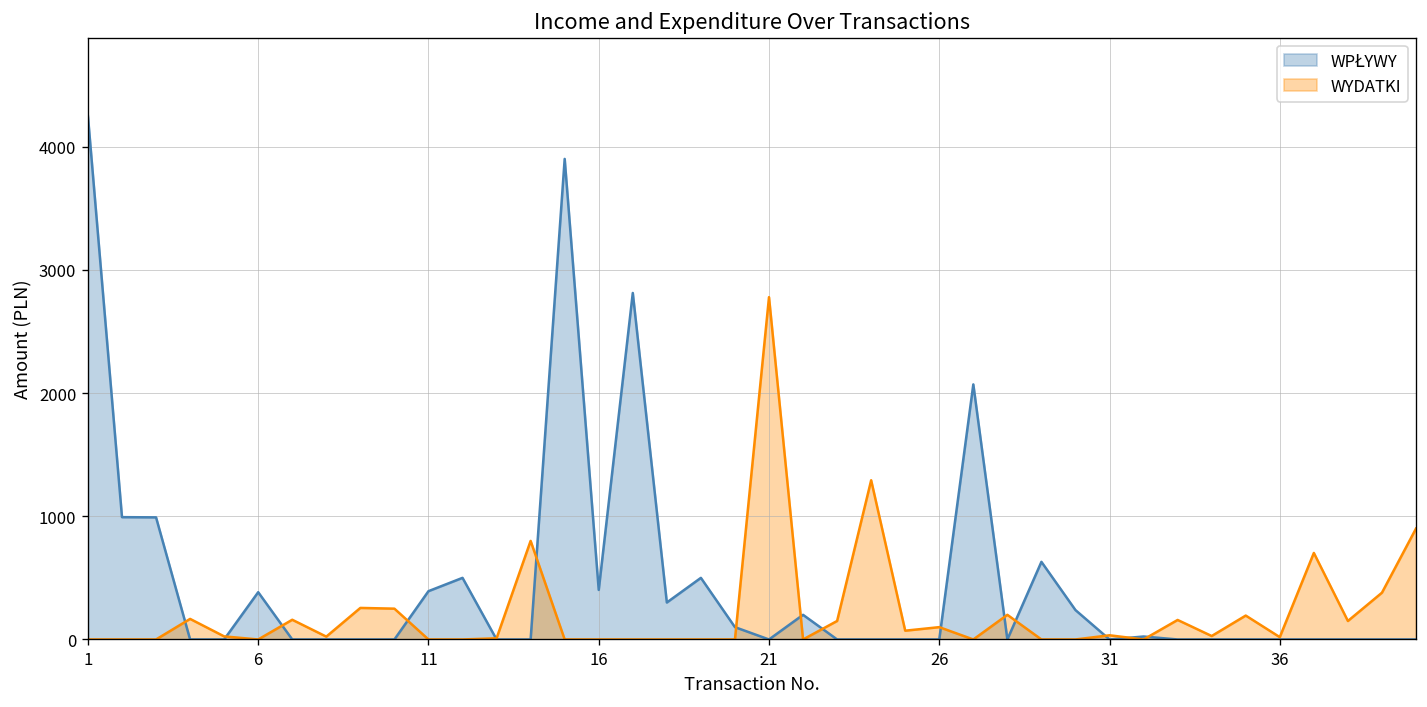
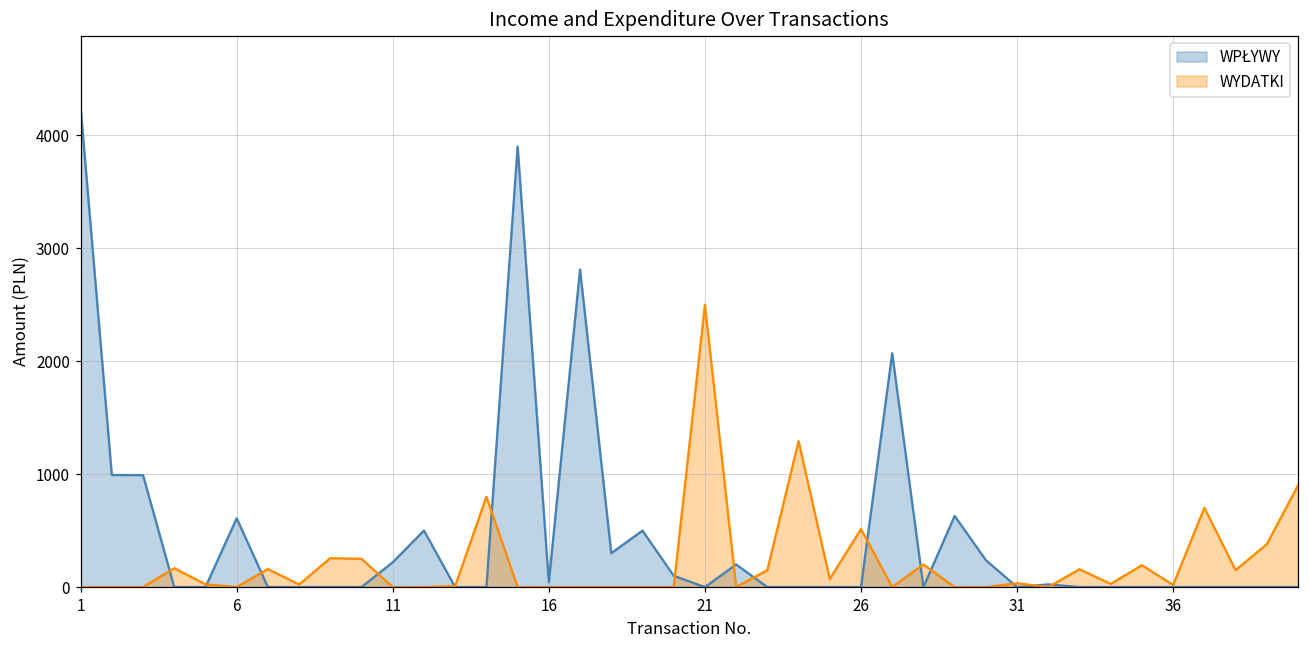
  {
    "WPŁYWY": {
      "1": 4250,
-     "6": 380,
-     "11": 390,
-     "16": 400,
+     "6": 610,
+     "11": 220,
+     "16": 40,
      "21": 0,
      "26": 0,
      "31": 0
    },
    "WYDATKI": {
      "1": 0,
      "6": 0,
      "11": 0,
      "16": 0,
-     "21": 2780,
-     "26": 100,
+     "21": 2500,
+     "26": 510,
      "31": 30
    }
  }
